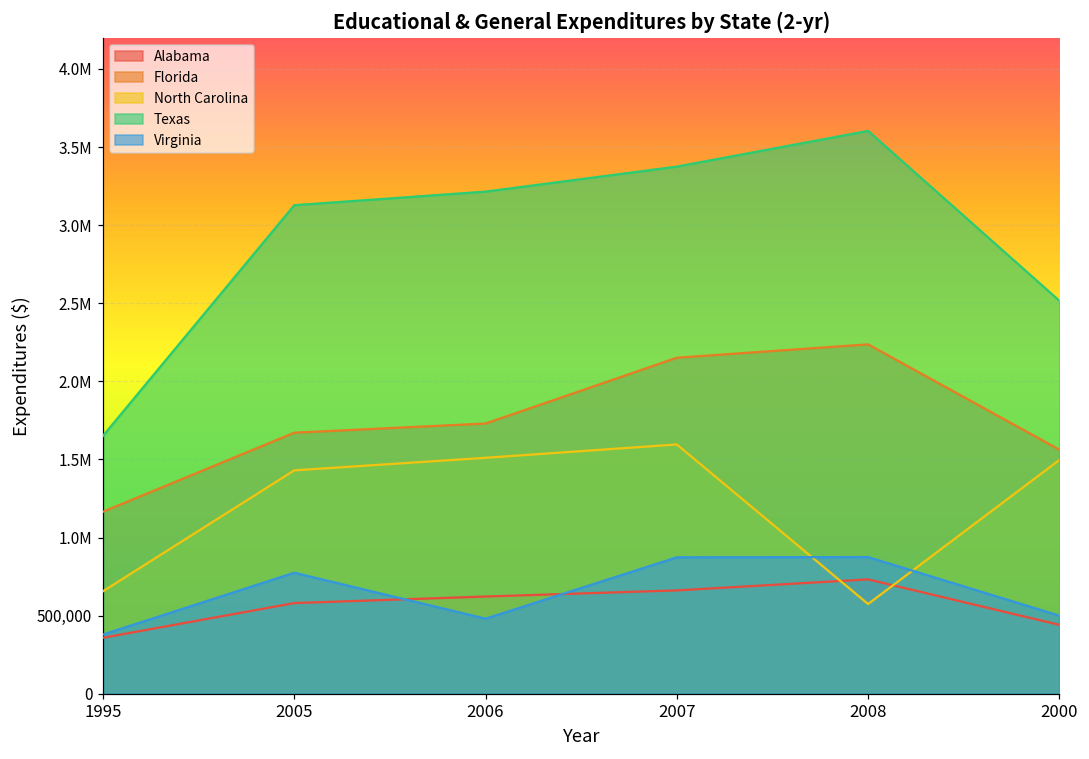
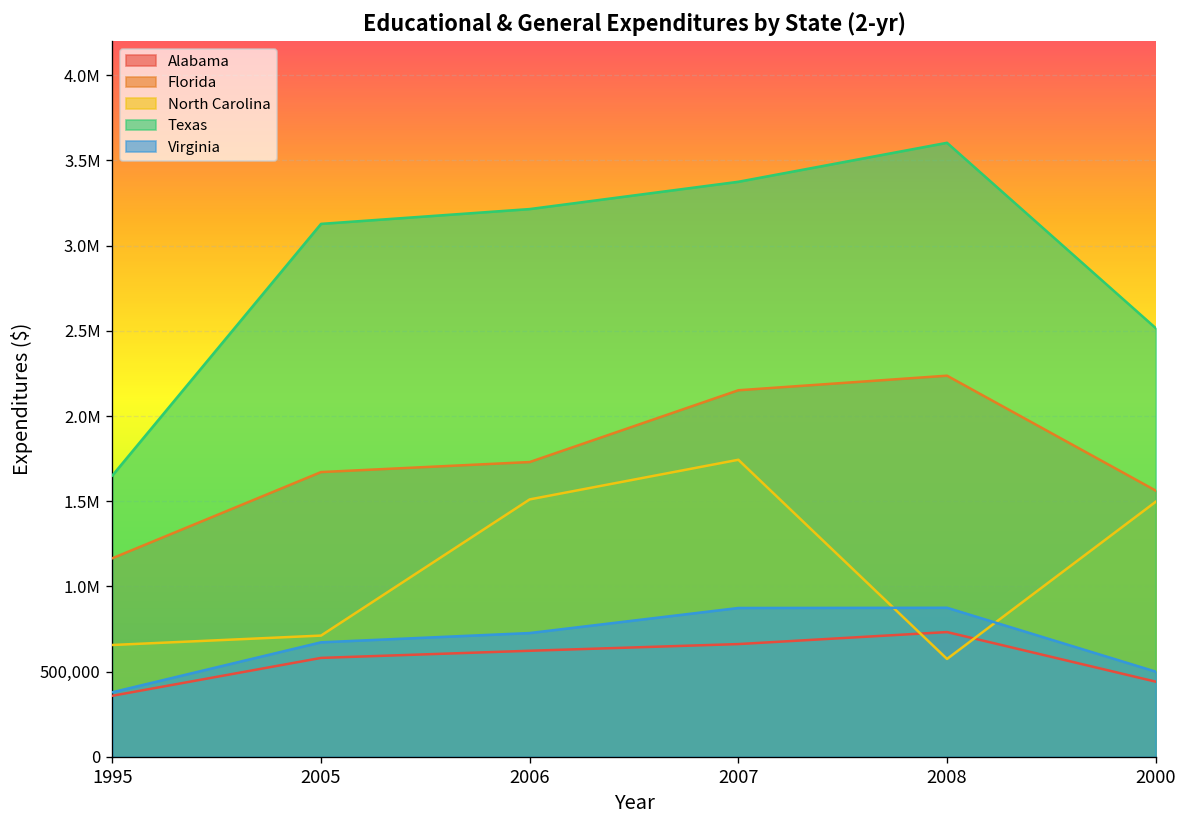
  {
    "North Carolina": {
      "1995": "660,000",
-     "2005": "1,430,000",
+     "2005": "710,000",
      "2006": "1,510,000",
-     "2007": "1,600,000",
+     "2007": "1,740,000",
      "2008": "570,000",
      "2000": "1,500,000"
    },
    "Texas": {
      "1995": "1,650,000",
      "2005": "3,130,000",
      "2006": "3,210,000",
      "2007": "3,370,000",
      "2008": "3,600,000",
      "2000": "2,520,000"
    },
    "Virginia": {
      "1995": "380,000",
-     "2005": "770,000",
-     "2006": "480,000",
+     "2005": "670,000",
+     "2006": "730,000",
      "2007": "870,000",
      "2008": "870,000",
      "2000": "500,000"
    }
  }
